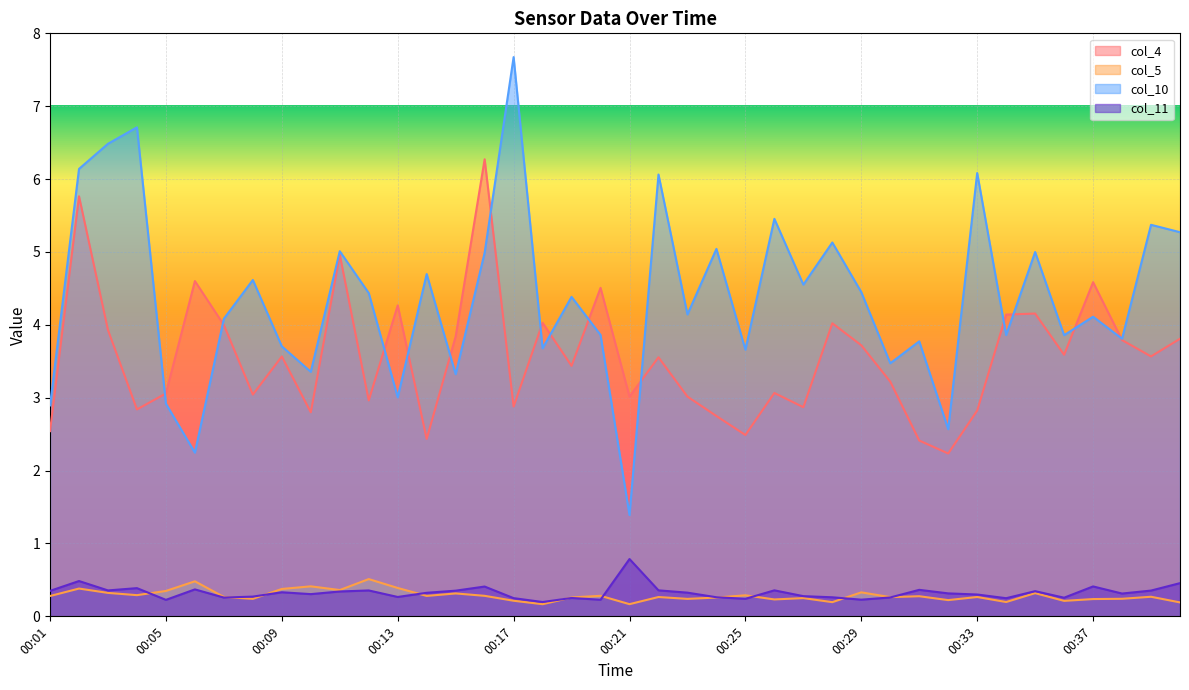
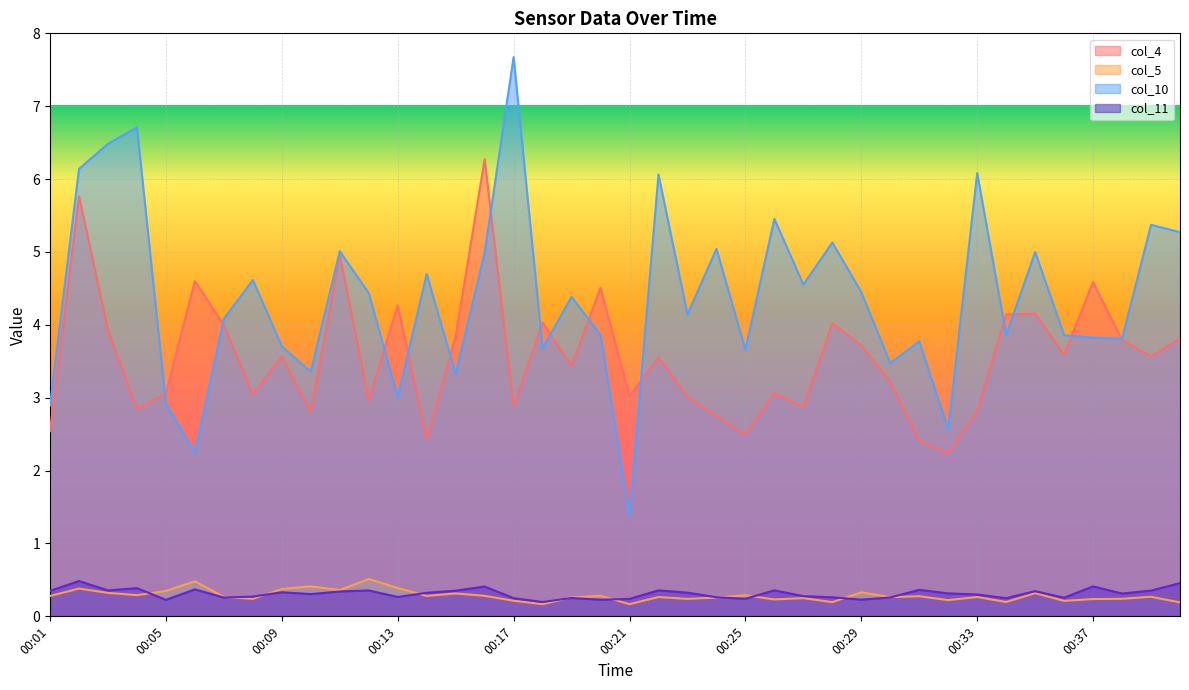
  {
    "col_10": {
      "00:01": 2.9,
      "00:05": 2.9,
      "00:09": 3.7,
      "00:13": 3.0,
      "00:17": 7.7,
      "00:21": 1.4,
      "00:25": 3.7,
      "00:29": 4.4,
      "00:33": 6.1,
-     "00:37": 4.1
+     "00:37": 3.8
    },
    "col_11": {
      "00:01": 0.3,
      "00:05": 0.2,
      "00:09": 0.3,
      "00:13": 0.3,
      "00:17": 0.2,
-     "00:21": 0.8,
+     "00:21": 0.2,
      "00:25": 0.2,
      "00:29": 0.2,
      "00:37": 0.4
    }
  }
